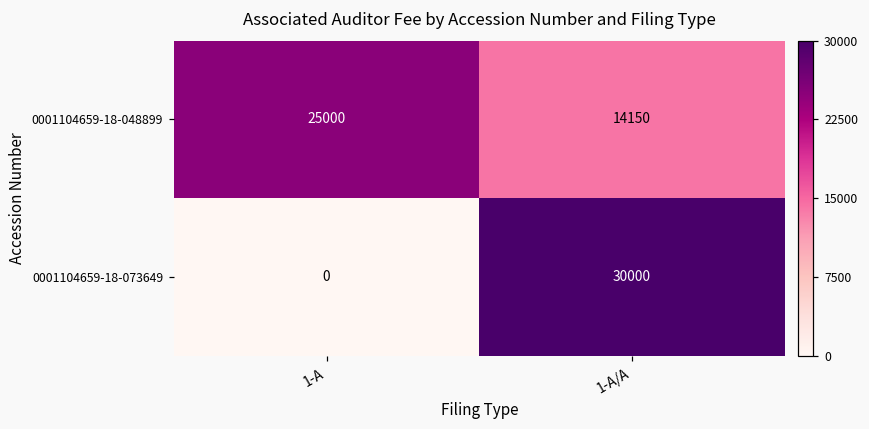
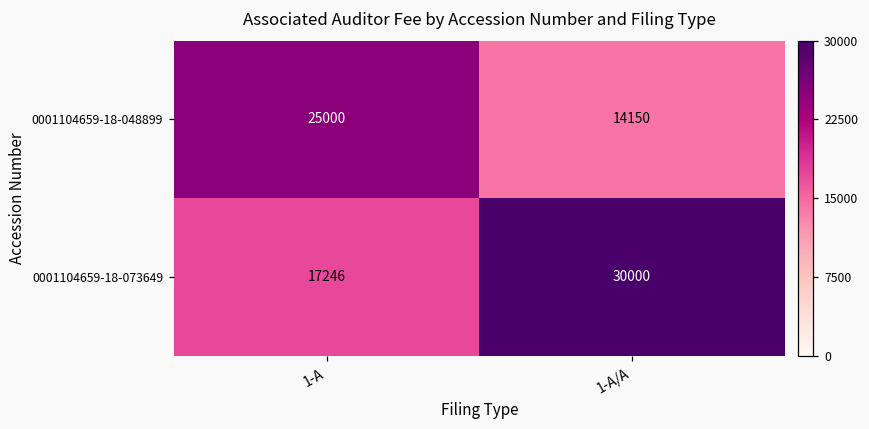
  {
    "0001104659-18-048899": {
      "1-A": 25000,
      "1-A/A": 14150
    },
    "0001104659-18-073649": {
-     "1-A": 0,
+     "1-A": 17246,
      "1-A/A": 30000
    }
  }
